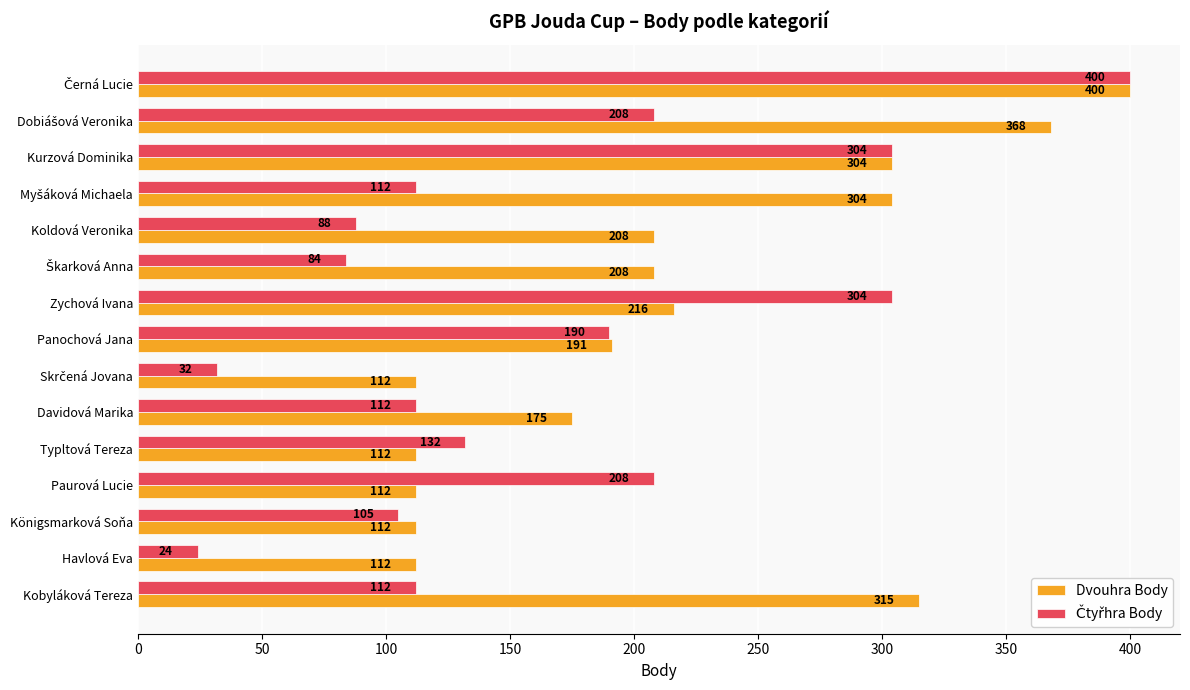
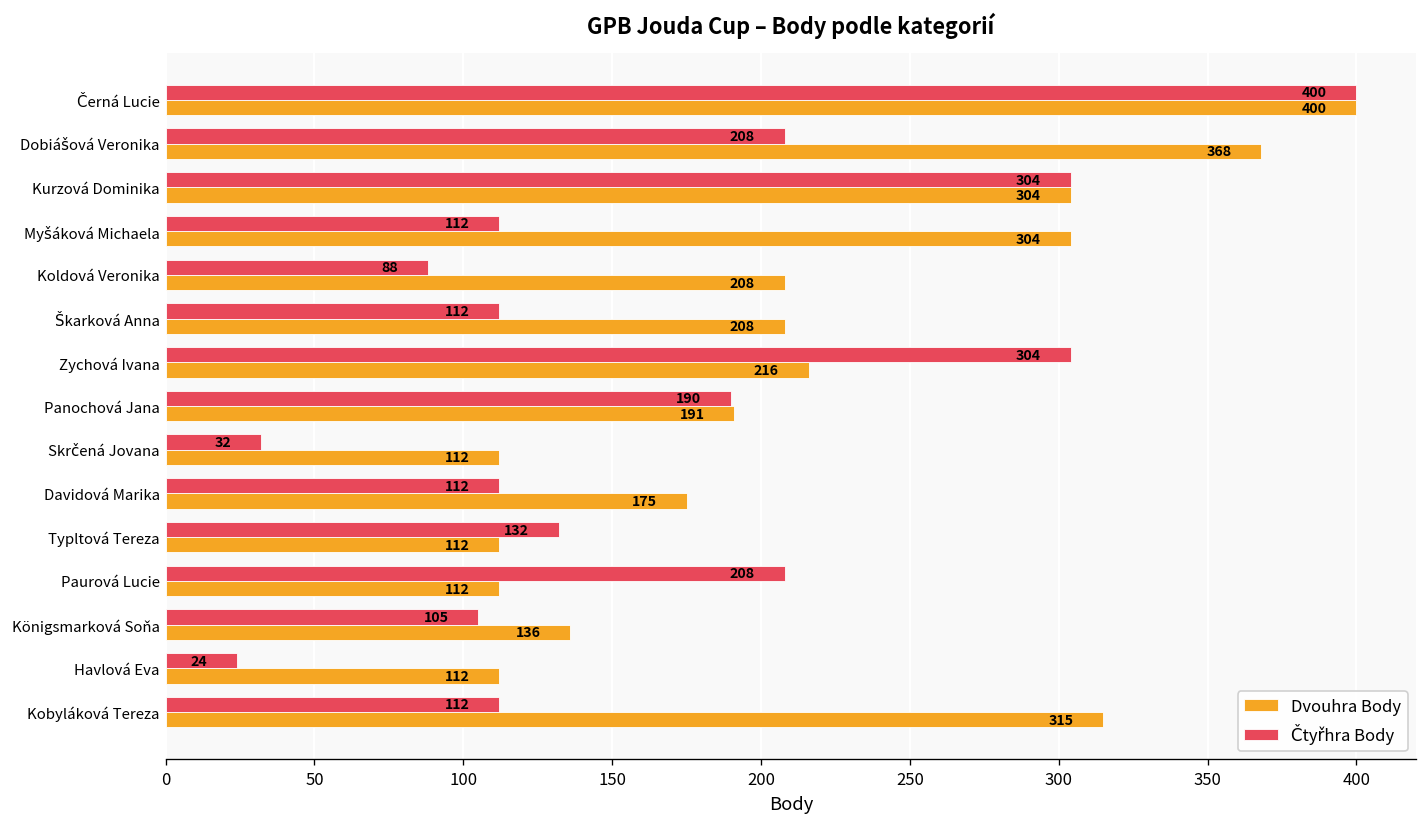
  {
    "Dvouhra Body": {
      "Černá Lucie": 400,
      "Dobiášová Veronika": 368,
      "Kurzová Dominika": 304,
      "Myšáková Michaela": 304,
      "Koldová Veronika": 208,
      "Škarková Anna": 208,
      "Zychová Ivana": 216,
      "Panochová Jana": 191,
      "Skrčená Jovana": 112,
      "Davidová Marika": 175,
      "Typltová Tereza": 112,
      "Paurová Lucie": 112,
-     "Königsmarková Soňa": 112,
+     "Königsmarková Soňa": 136,
      "Havlová Eva": 112,
      "Kobyláková Tereza": 315
    },
    "Čtyřhra Body": {
      "Černá Lucie": 400,
      "Dobiášová Veronika": 208,
      "Kurzová Dominika": 304,
      "Myšáková Michaela": 112,
      "Koldová Veronika": 88,
-     "Škarková Anna": 84,
+     "Škarková Anna": 112,
      "Zychová Ivana": 304,
      "Panochová Jana": 190,
      "Skrčená Jovana": 32,
      "Davidová Marika": 112,
      "Typltová Tereza": 132,
      "Paurová Lucie": 208,
      "Königsmarková Soňa": 105,
      "Havlová Eva": 24,
      "Kobyláková Tereza": 112
    }
  }
